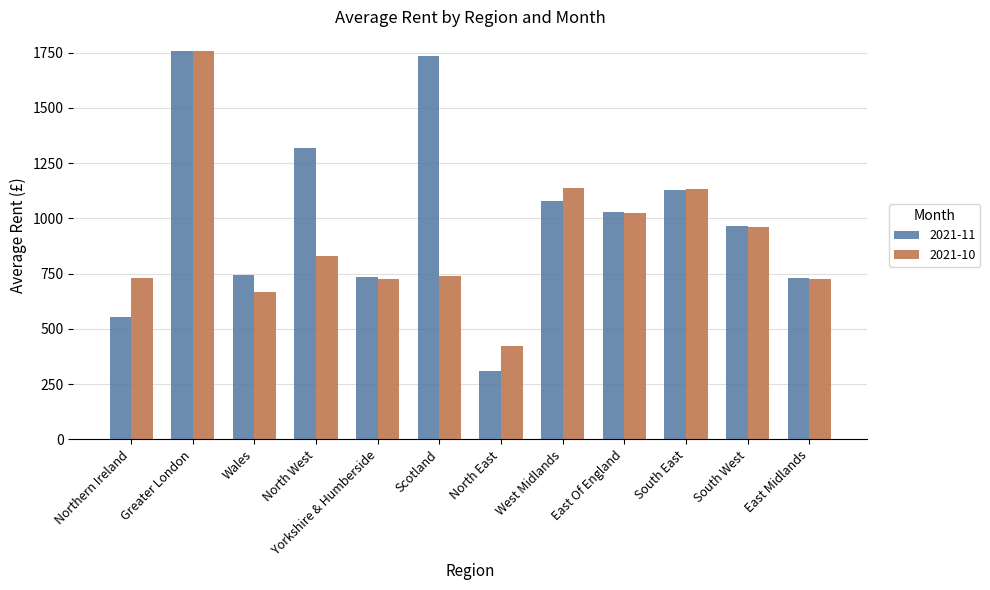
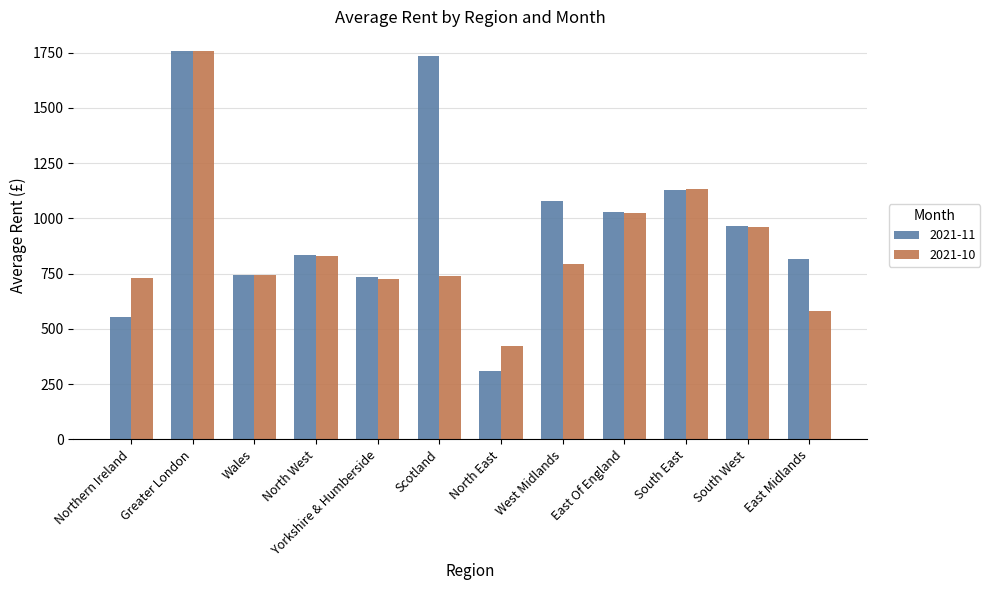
  {
    "2021-11": {
      "Northern Ireland": 560,
      "Greater London": 1760,
      "Wales": 740,
-     "North West": 1320,
+     "North West": 840,
      "Yorkshire & Humberside": 740,
      "Scotland": 1730,
      "North East": 310,
      "West Midlands": 1080,
      "East Of England": 1030,
      "South East": 1130,
      "South West": 960,
-     "East Midlands": 730
+     "East Midlands": 820
    },
    "2021-10": {
      "Northern Ireland": 730,
      "Greater London": 1760,
-     "Wales": 670,
+     "Wales": 740,
      "North West": 830,
      "Yorkshire & Humberside": 730,
      "Scotland": 740,
      "North East": 430,
-     "West Midlands": 1140,
+     "West Midlands": 790,
      "East Of England": 1030,
      "South East": 1130,
      "South West": 960,
-     "East Midlands": 730
+     "East Midlands": 580
    }
  }
